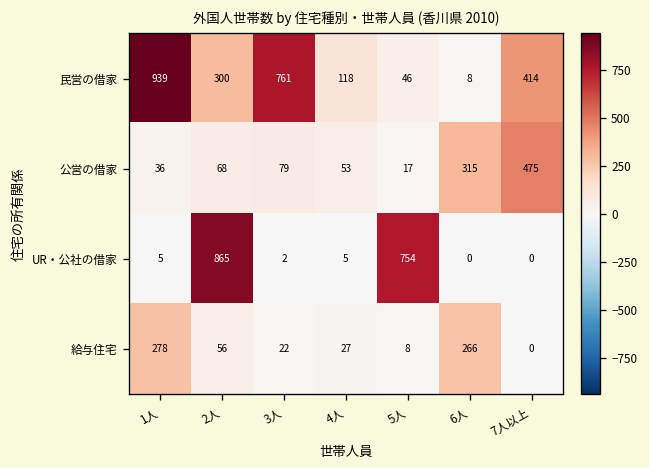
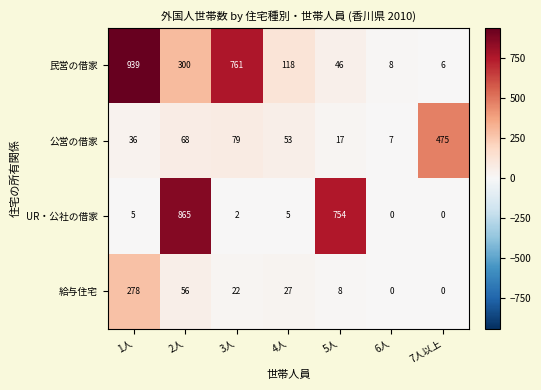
  {
    "民営の借家": {
      "1人": 939,
      "2人": 300,
      "3人": 761,
      "4人": 118,
      "5人": 46,
      "6人": 8,
-     "7人以上": 414
+     "7人以上": 6
    },
    "公営の借家": {
      "1人": 36,
      "2人": 68,
      "3人": 79,
      "4人": 53,
      "5人": 17,
-     "6人": 315,
+     "6人": 7,
      "7人以上": 475
    },
    "UR・公社の借家": {
      "1人": 5,
      "2人": 865,
      "3人": 2,
      "4人": 5,
      "5人": 754,
      "6人": 0,
      "7人以上": 0
    },
    "給与住宅": {
      "1人": 278,
      "2人": 56,
      "3人": 22,
      "4人": 27,
      "5人": 8,
-     "6人": 266,
+     "6人": 0,
      "7人以上": 0
    }
  }
